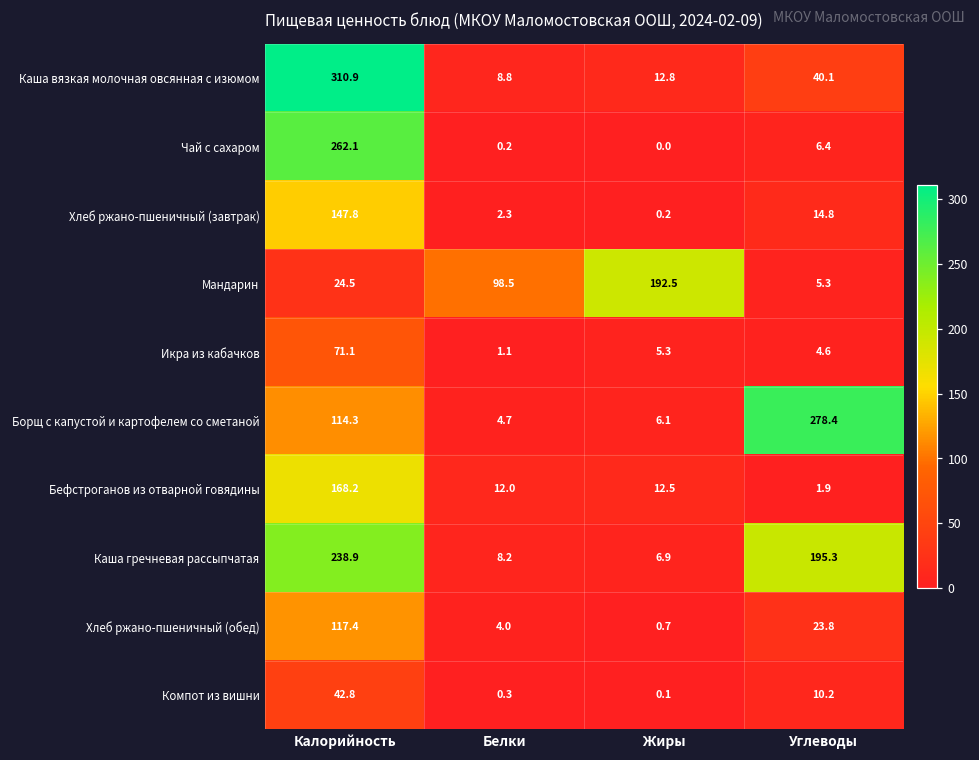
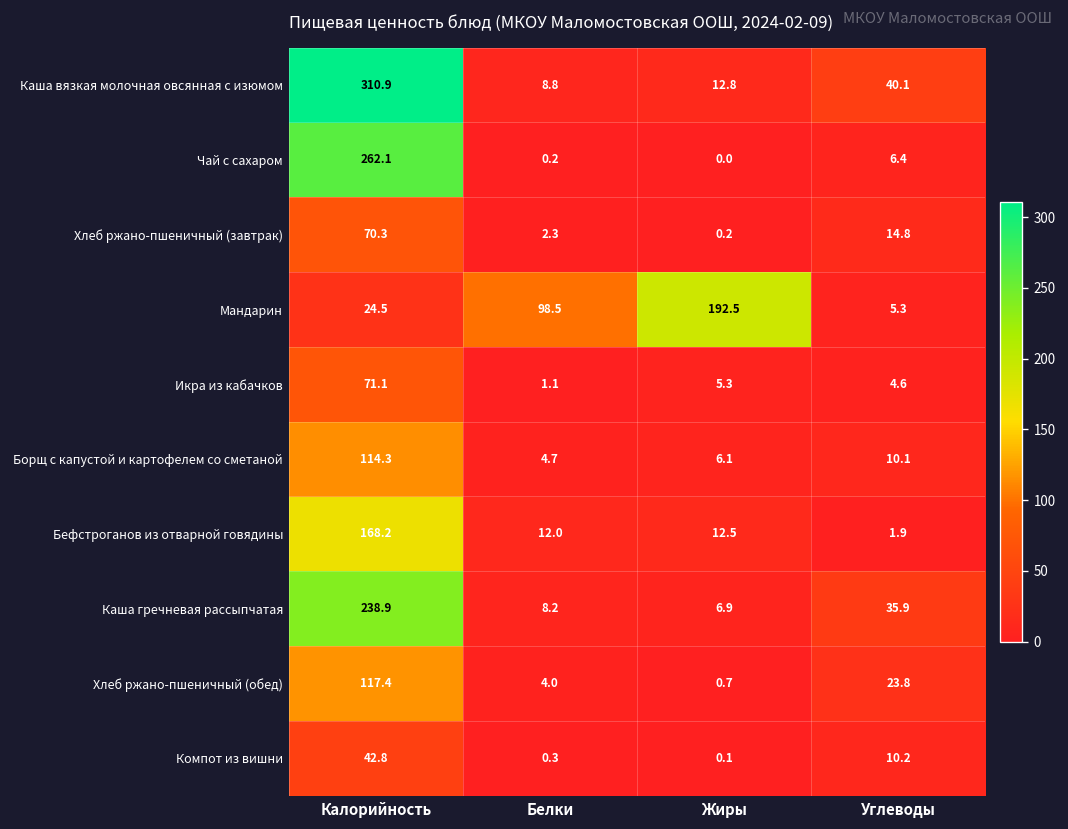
  {
    "Каша вязкая молочная овсянная с изюмом": {
      "Калорийность": 310.9,
      "Белки": 8.8,
      "Жиры": 12.8,
      "Углеводы": 40.1
    },
    "Чай с сахаром": {
      "Калорийность": 262.1,
      "Белки": 0.2,
      "Жиры": 0.0,
      "Углеводы": 6.4
    },
    "Хлеб ржано-пшеничный (завтрак)": {
-     "Калорийность": 147.8,
+     "Калорийность": 70.3,
      "Белки": 2.3,
      "Жиры": 0.2,
      "Углеводы": 14.8
    },
    "Мандарин": {
      "Калорийность": 24.5,
      "Белки": 98.5,
      "Жиры": 192.5,
      "Углеводы": 5.3
    },
    "Икра из кабачков": {
      "Калорийность": 71.1,
      "Белки": 1.1,
      "Жиры": 5.3,
      "Углеводы": 4.6
    },
    "Борщ с капустой и картофелем со сметаной": {
      "Калорийность": 114.3,
      "Белки": 4.7,
      "Жиры": 6.1,
-     "Углеводы": 278.4
+     "Углеводы": 10.1
    },
    "Бефстроганов из отварной говядины": {
      "Калорийность": 168.2,
      "Белки": 12.0,
      "Жиры": 12.5,
      "Углеводы": 1.9
    },
    "Каша гречневая рассыпчатая": {
      "Калорийность": 238.9,
      "Белки": 8.2,
      "Жиры": 6.9,
-     "Углеводы": 195.3
+     "Углеводы": 35.9
    },
    "Хлеб ржано-пшеничный (обед)": {
      "Калорийность": 117.4,
      "Белки": 4.0,
      "Жиры": 0.7,
      "Углеводы": 23.8
    },
    "Компот из вишни": {
      "Калорийность": 42.8,
      "Белки": 0.3,
      "Жиры": 0.1,
      "Углеводы": 10.2
    }
  }
